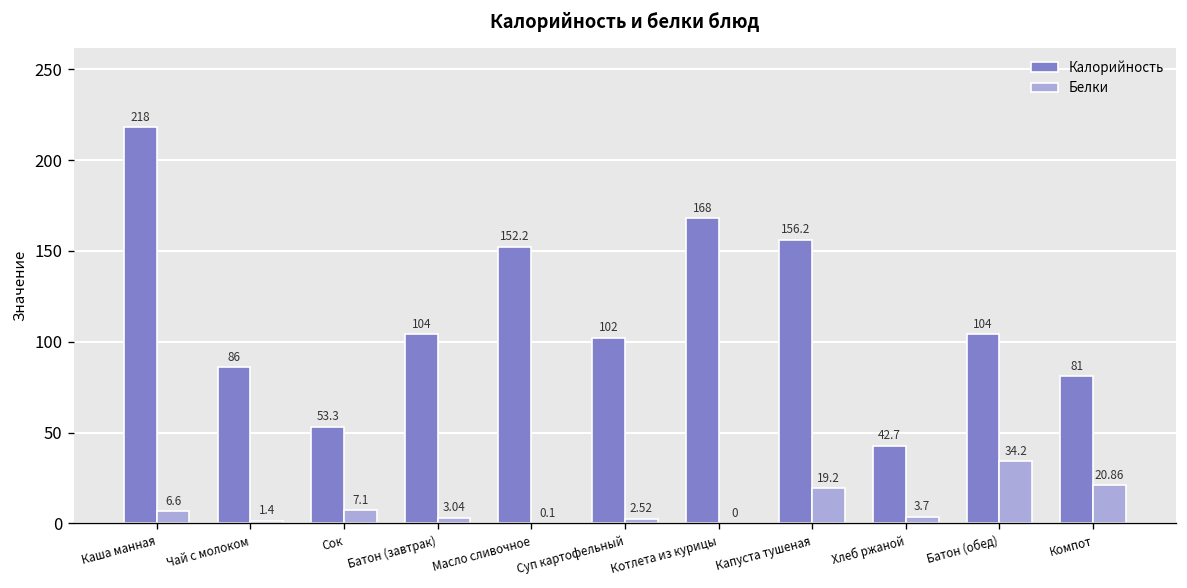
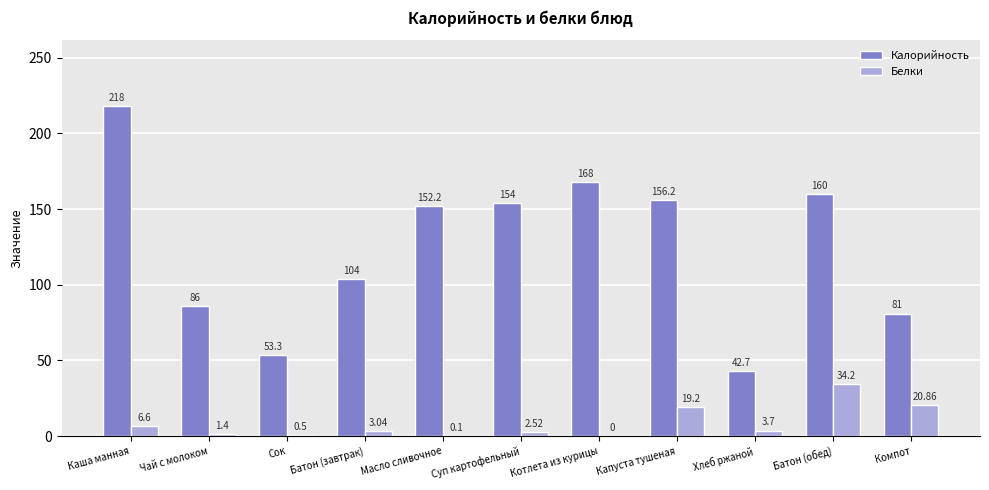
  {
    "Калорийность": {
      "Каша манная": 218,
      "Чай с молоком": 86,
      "Сок": 53.3,
      "Батон (завтрак)": 104,
      "Масло сливочное": 152.2,
-     "Суп картофельный": 102,
+     "Суп картофельный": 154,
      "Котлета из курицы": 168,
      "Капуста тушеная": 156.2,
      "Хлеб ржаной": 42.7,
-     "Батон (обед)": 104,
+     "Батон (обед)": 160,
      "Компот": 81
    },
    "Белки": {
      "Каша манная": 6.6,
      "Чай с молоком": 1.4,
-     "Сок": 7.1,
+     "Сок": 0.5,
      "Батон (завтрак)": 3.04,
      "Масло сливочное": 0.1,
      "Суп картофельный": 2.52,
      "Котлета из курицы": 0,
      "Капуста тушеная": 19.2,
      "Хлеб ржаной": 3.7,
      "Батон (обед)": 34.2,
      "Компот": 20.86
    }
  }
